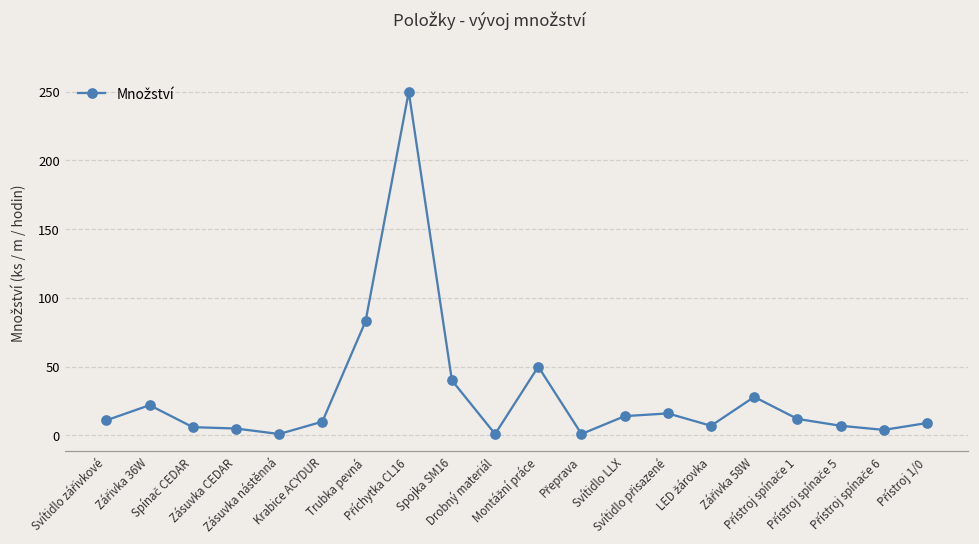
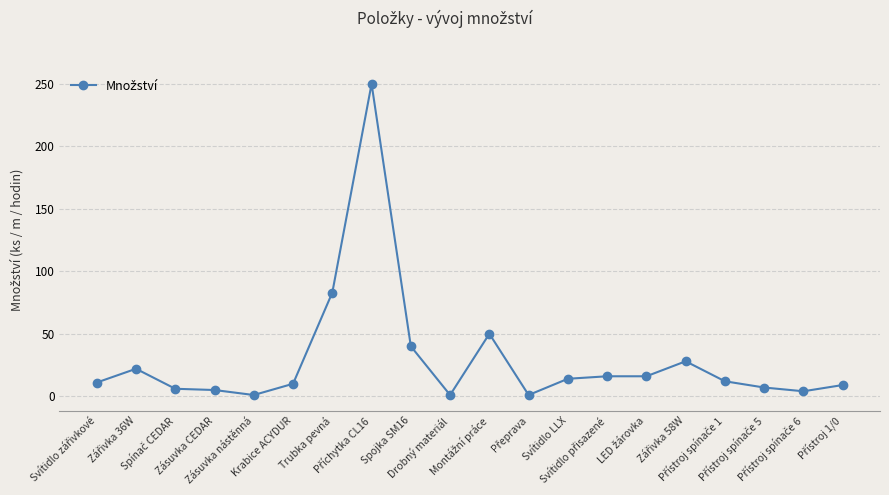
  {
    "Svítidlo zářivkové": 11,
    "Zářivka 36W": 22,
    "Spínač CEDAR": 6,
    "Zásuvka CEDAR": 5,
    "Zásuvka nástěnná": 1,
    "Krabice ACYDUR": 10,
    "Trubka pevná": 83,
    "Příchytka CL16": 250,
    "Spojka SM16": 40,
    "Drobný materiál": 1,
    "Montážní práce": 50,
    "Přeprava": 1,
    "Svítidlo LLX": 14,
    "Svítidlo přisazené": 16,
-   "LED žárovka": 7,
+   "LED žárovka": 16,
    "Zářivka 58W": 28,
    "Přístroj spínače 1": 12,
    "Přístroj spínače 5": 7,
    "Přístroj spínače 6": 4,
    "Přístroj 1/0": 9
  }
